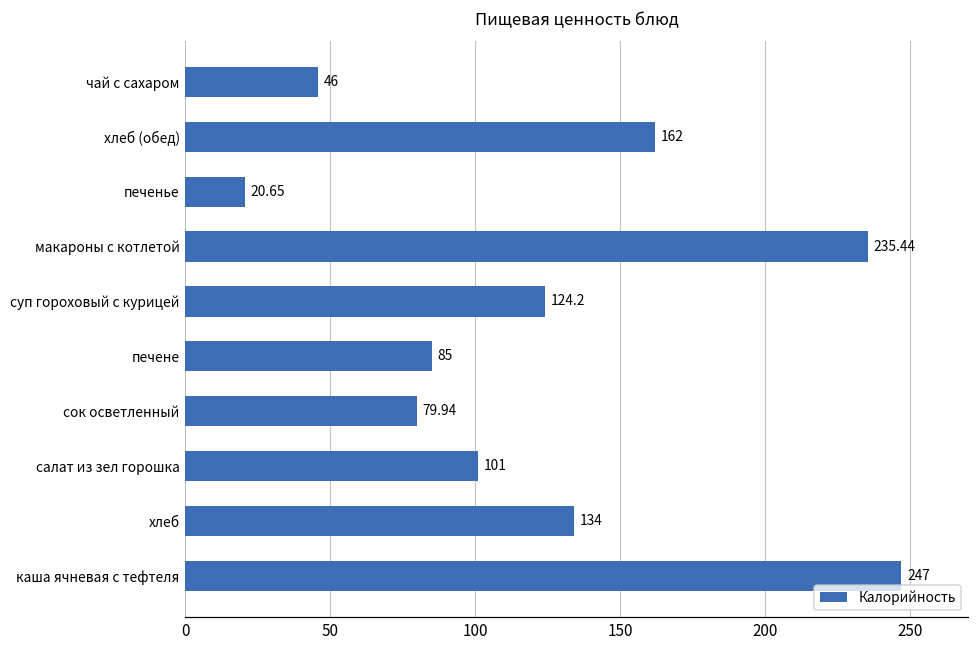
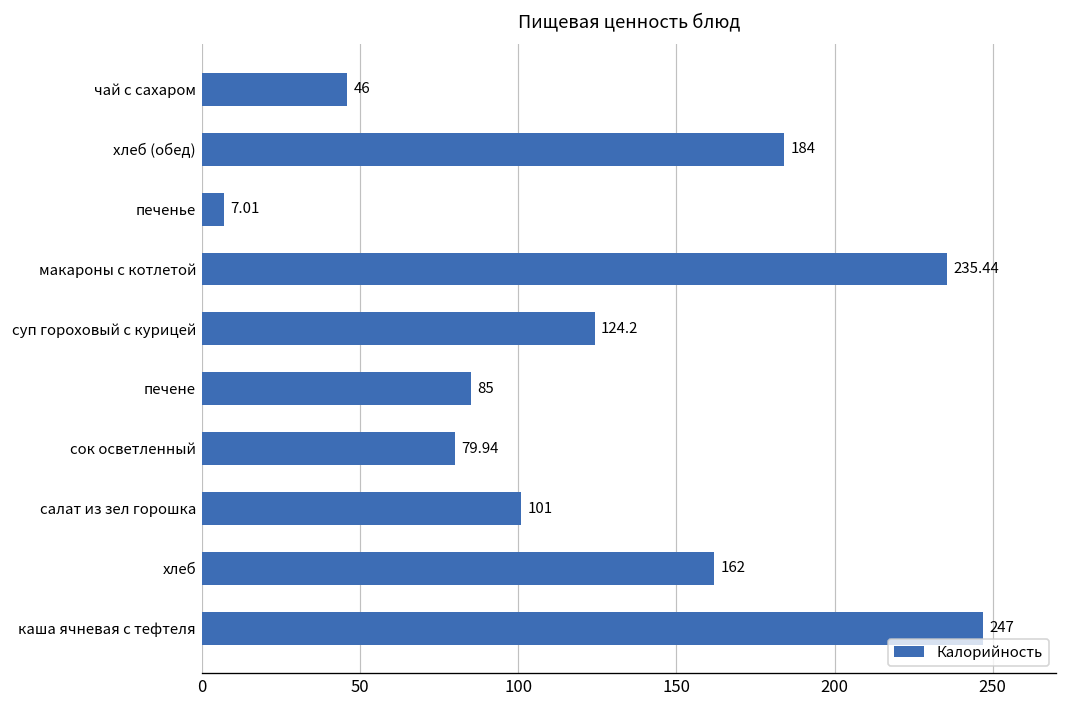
  {
    "чай с сахаром": 46,
-   "хлеб (обед)": 162,
-   "печенье": 20.65,
+   "хлеб (обед)": 184,
+   "печенье": 7.01,
    "макароны с котлетой": 235.44,
    "суп гороховый с курицей": 124.2,
    "печене": 85,
    "сок осветленный": 79.94,
    "салат из зел горошка": 101,
-   "хлеб": 134,
+   "хлеб": 162,
    "каша ячневая с тефтеля": 247
  }
